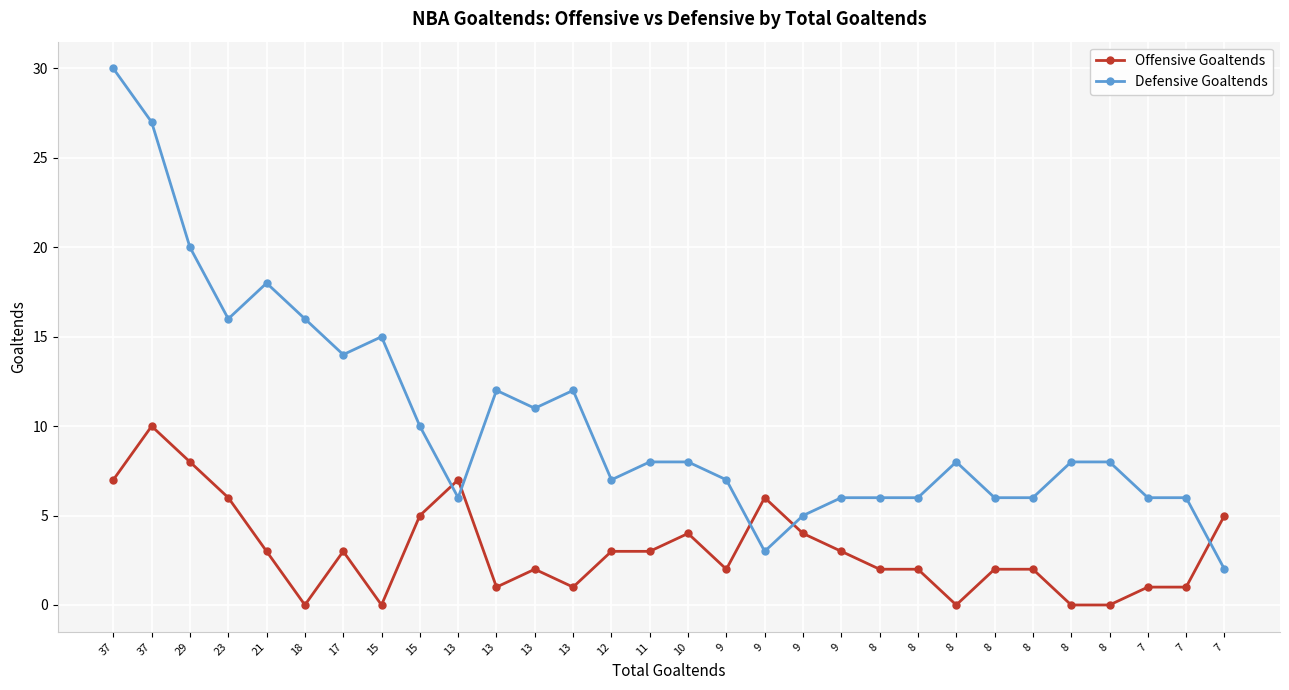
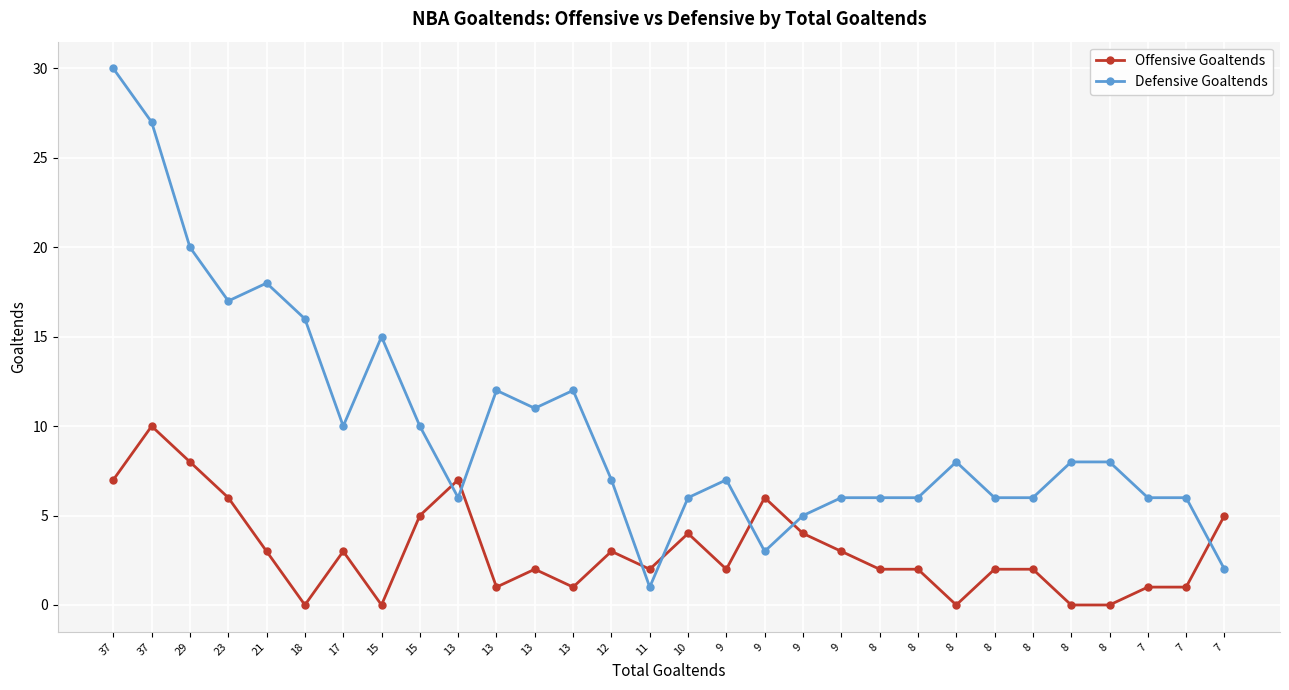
  {
    "Offensive Goaltends": {
      "29": 8,
      "23": 6,
      "21": 3,
      "18": 0,
      "17": 3,
      "12": 3,
-     "11": 3,
+     "11": 2,
      "10": 4
    },
    "Defensive Goaltends": {
      "29": 20,
-     "23": 16,
+     "23": 17,
      "21": 18,
      "18": 16,
-     "17": 14,
+     "17": 10,
      "12": 7,
-     "11": 8,
-     "10": 8
+     "11": 1,
+     "10": 6
    }
  }
